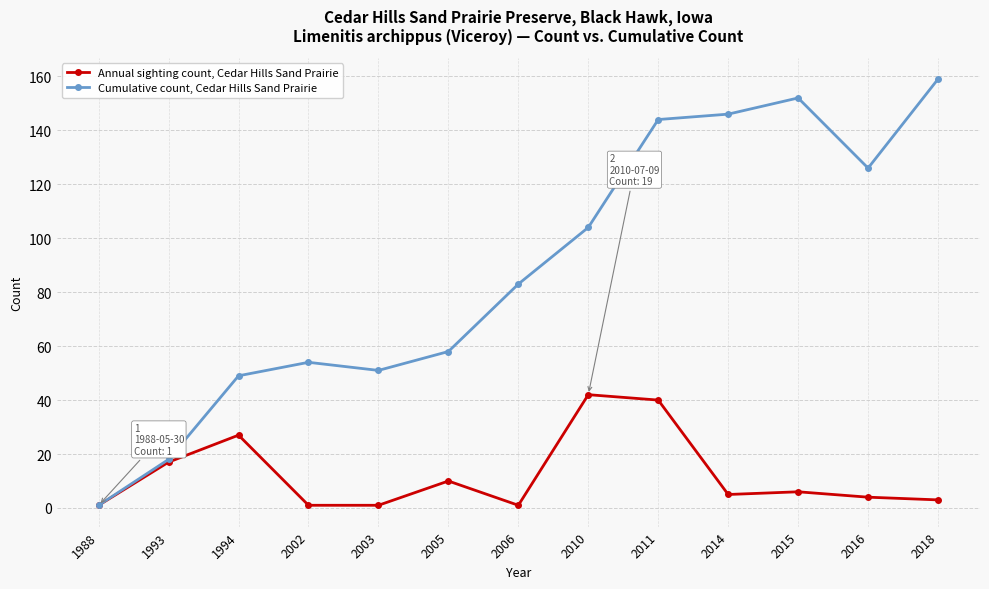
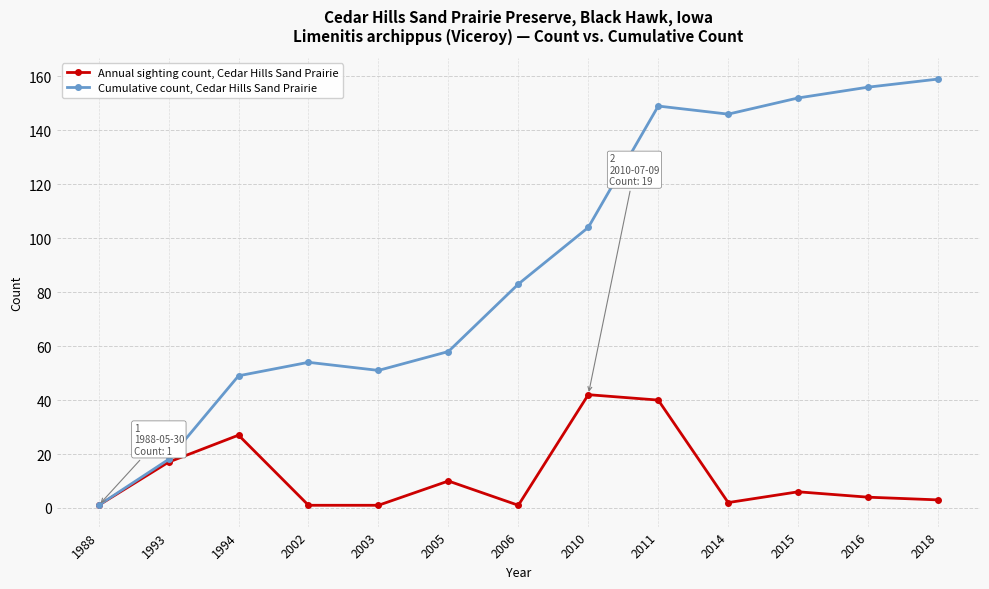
  {
    "Annual sighting count, Cedar Hills Sand Prairie": {
      "1994": 27,
      "2002": 1,
      "2003": 1,
      "2005": 10,
      "2006": 1,
      "2010": 42,
      "2011": 40,
-     "2014": 5,
+     "2014": 2,
      "2015": 6,
      "2016": 4,
      "2018": 3
    },
    "Cumulative count, Cedar Hills Sand Prairie": {
      "1994": 49,
      "2002": 54,
      "2003": 51,
      "2005": 58,
      "2006": 83,
-     "2011": 144,
+     "2011": 149,
      "2014": 146,
      "2015": 152,
-     "2016": 126,
+     "2016": 156,
      "2018": 159
    }
  }
